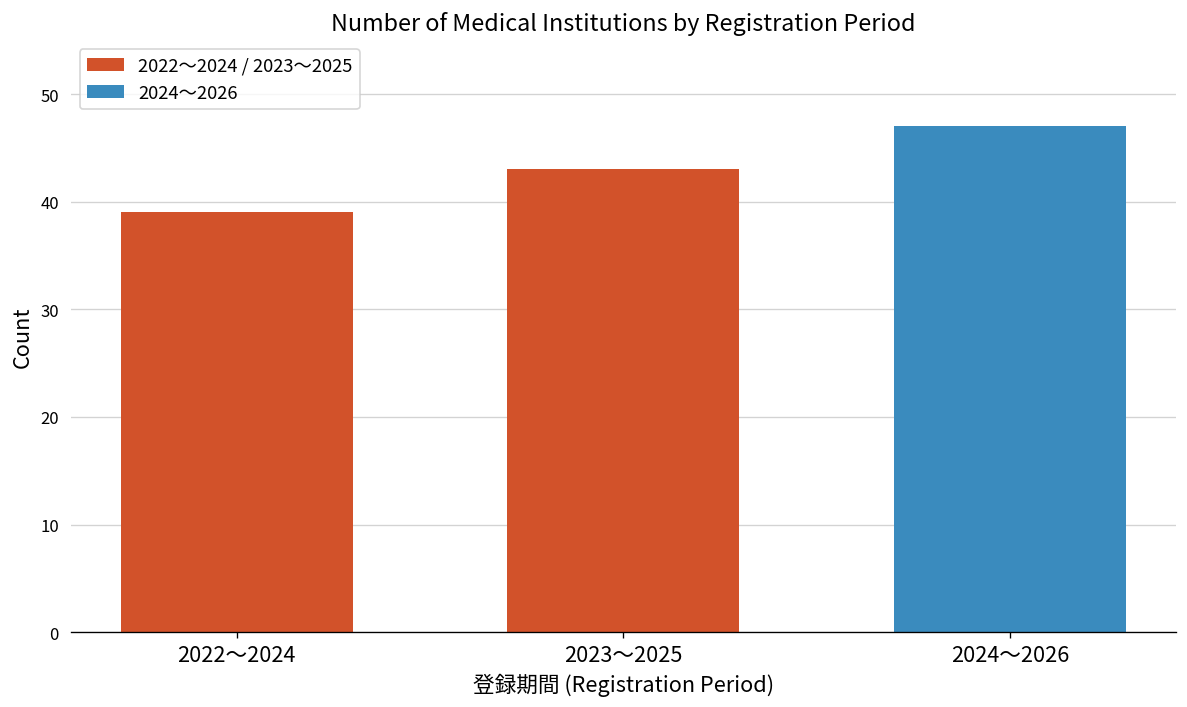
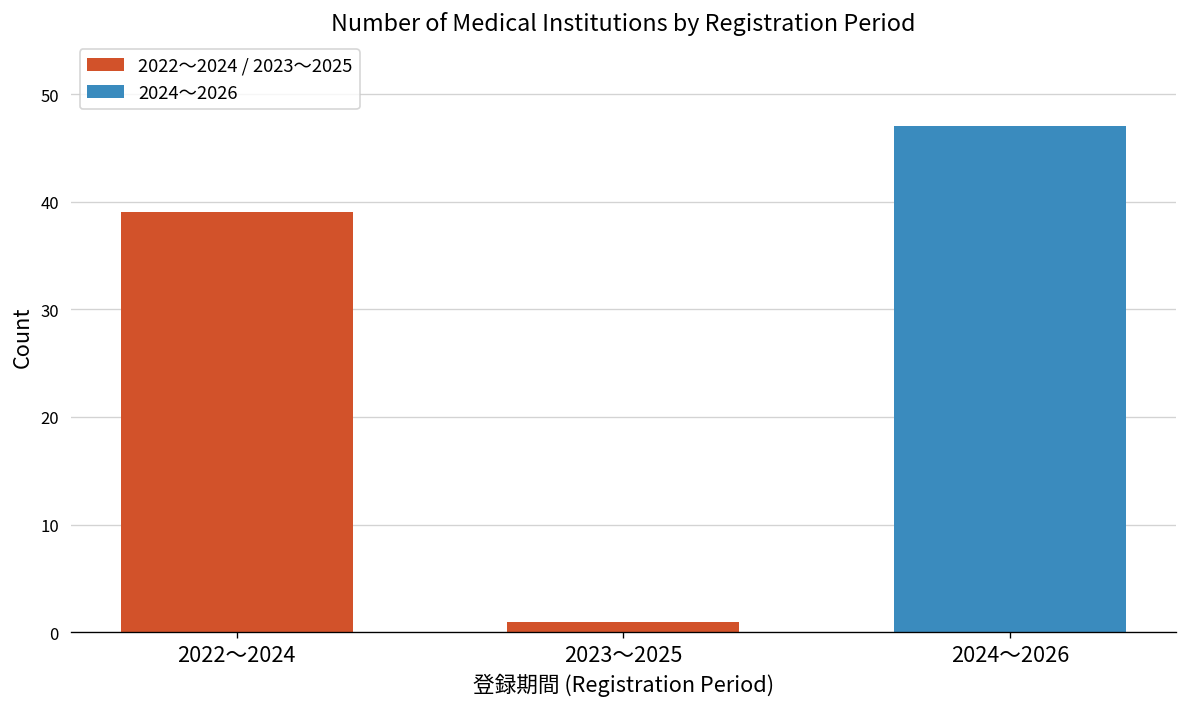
  {
    "2022～2024": 39,
-   "2023～2025": 43,
+   "2023～2025": 1,
    "2024～2026": 47
  }
